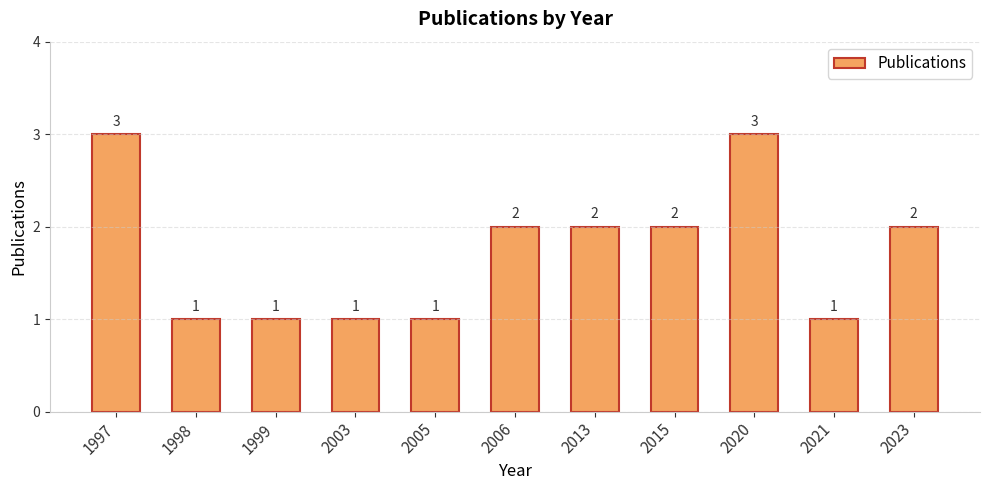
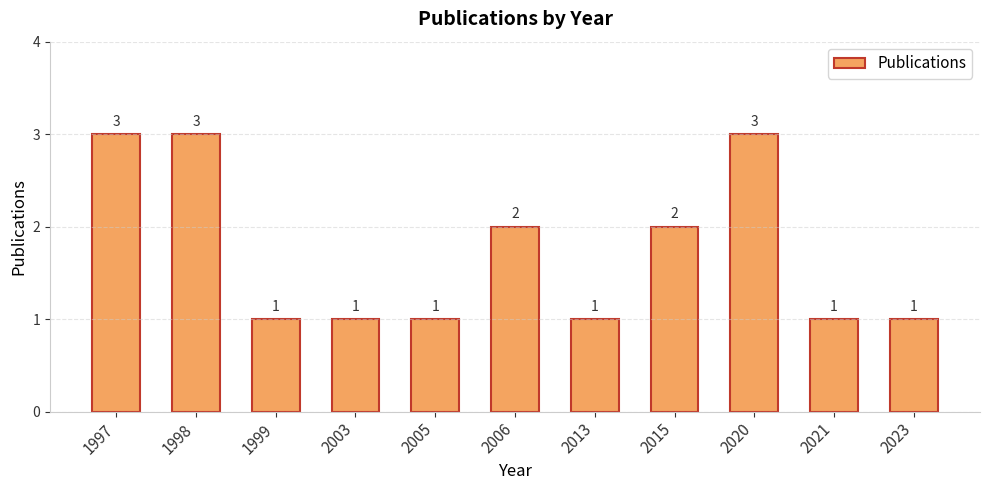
  {
    "1997": 3,
-   "1998": 1,
+   "1998": 3,
    "1999": 1,
    "2003": 1,
    "2005": 1,
    "2006": 2,
-   "2013": 2,
+   "2013": 1,
    "2015": 2,
    "2020": 3,
    "2021": 1,
-   "2023": 2
+   "2023": 1
  }
